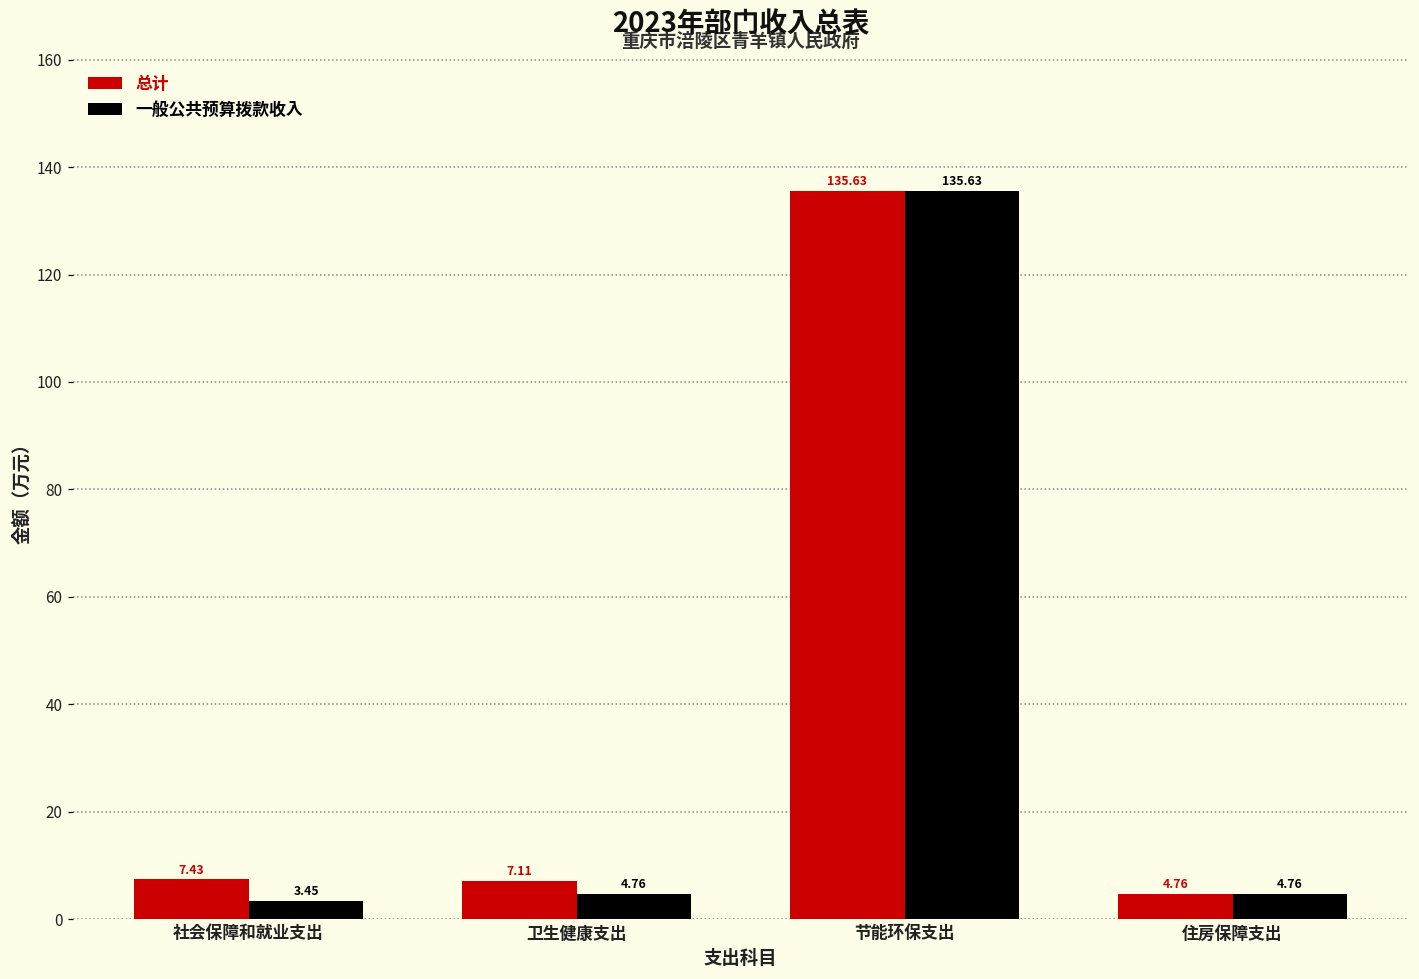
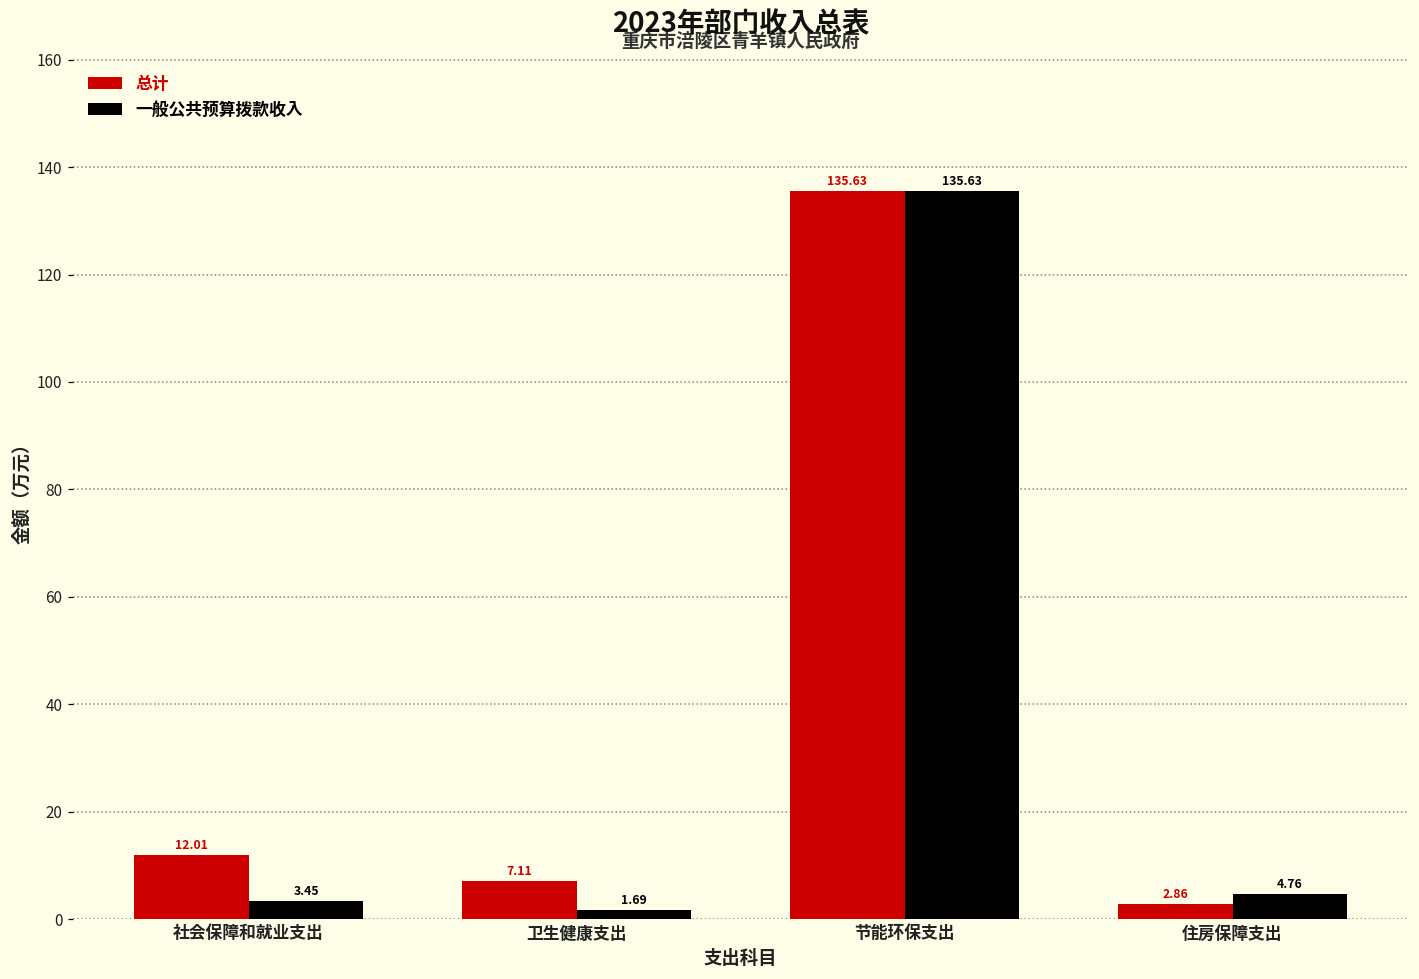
  {
    "总计": {
-     "社会保障和就业支出": 7.43,
+     "社会保障和就业支出": 12.01,
      "卫生健康支出": 7.11,
      "节能环保支出": 135.63,
-     "住房保障支出": 4.76
+     "住房保障支出": 2.86
    },
    "一般公共预算拨款收入": {
      "社会保障和就业支出": 3.45,
-     "卫生健康支出": 4.76,
+     "卫生健康支出": 1.69,
      "节能环保支出": 135.63,
      "住房保障支出": 4.76
    }
  }
